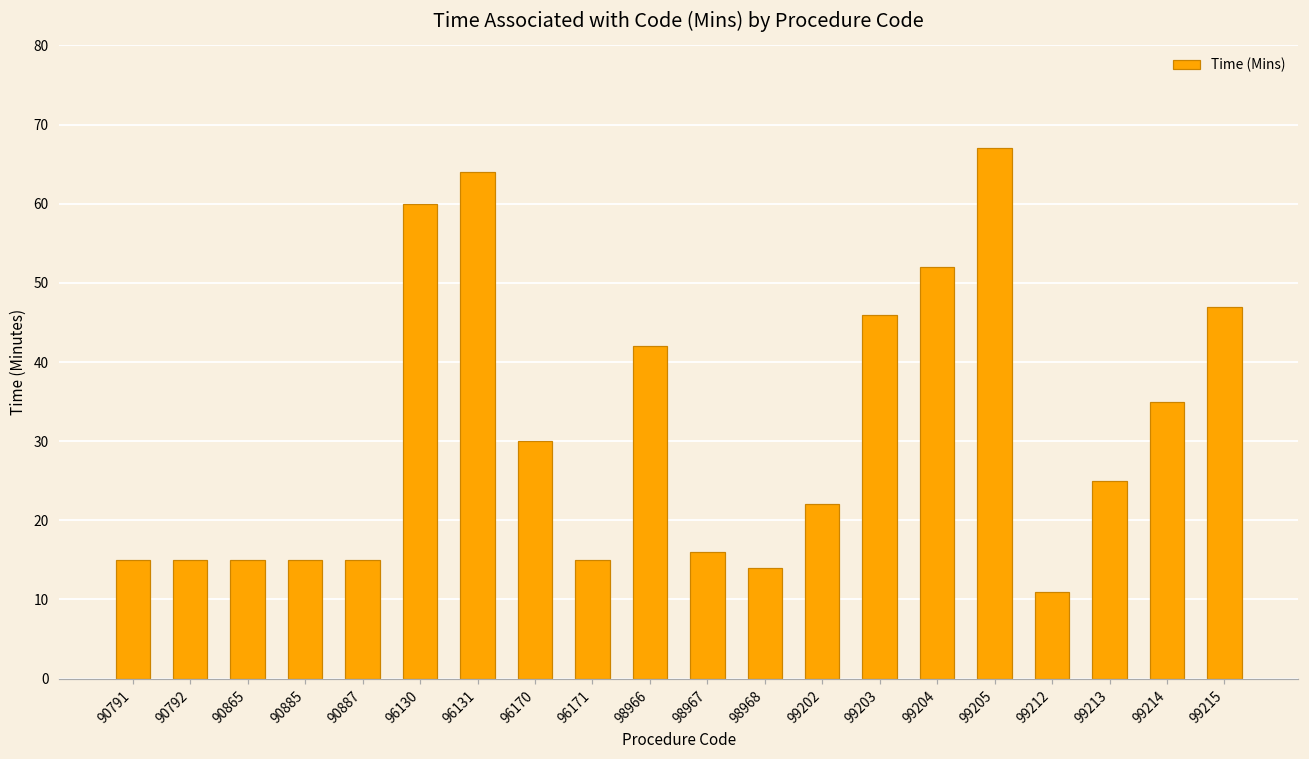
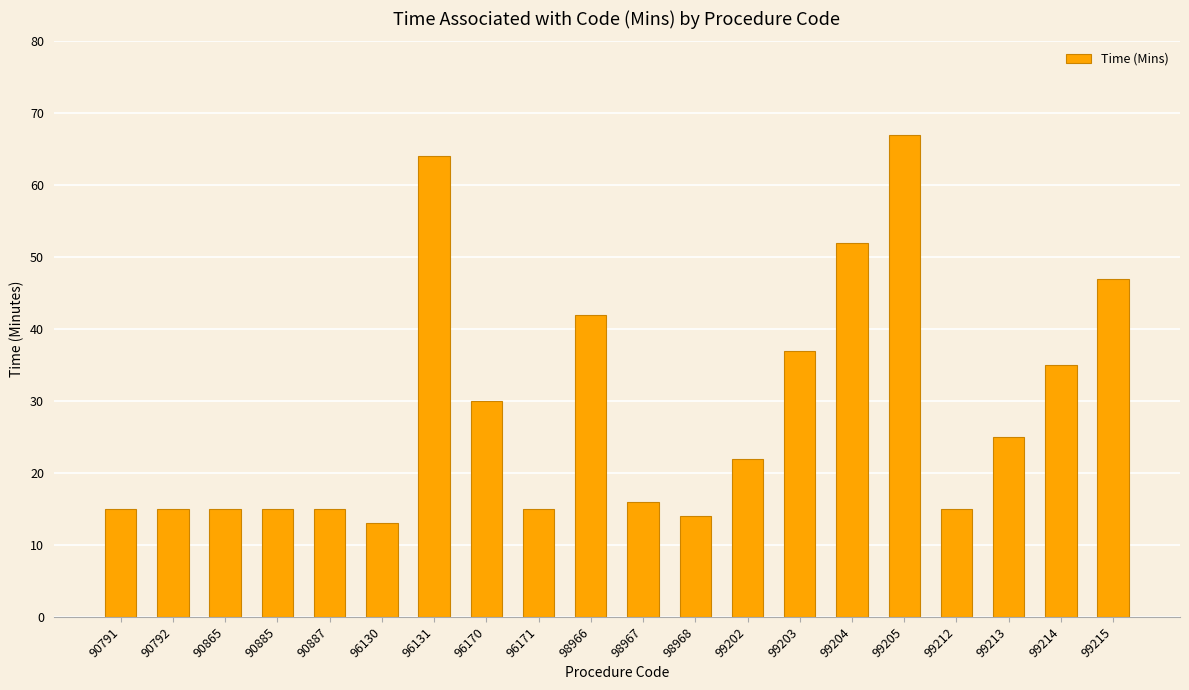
  {
    "90791": 15,
    "90792": 15,
    "90865": 15,
    "90885": 15,
    "90887": 15,
-   "96130": 60,
+   "96130": 13,
    "96131": 64,
    "96170": 30,
    "96171": 15,
    "98966": 42,
    "98967": 16,
    "98968": 14,
    "99202": 22,
-   "99203": 46,
+   "99203": 37,
    "99204": 52,
    "99205": 67,
-   "99212": 11,
+   "99212": 15,
    "99213": 25,
    "99214": 35,
    "99215": 47
  }
